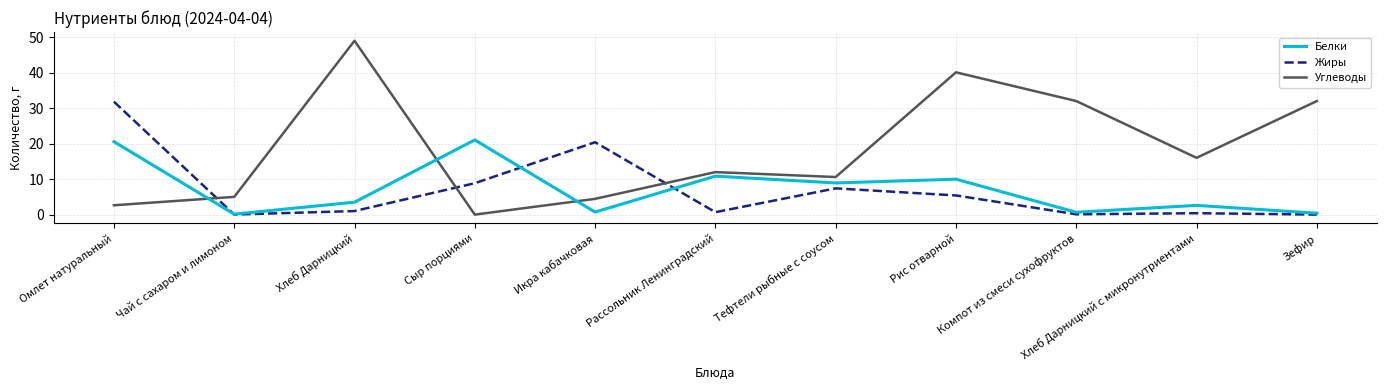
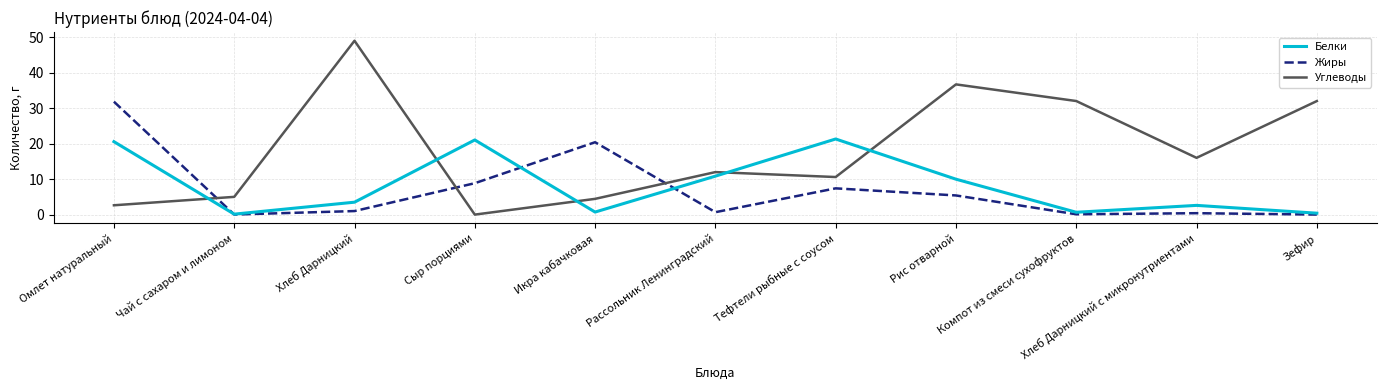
  {
    "Белки": {
      "Омлет натуральный": 21,
      "Хлеб Дарницкий": 4,
      "Сыр порциями": 21,
      "Икра кабачковая": 1,
      "Рассольник Ленинградский": 11,
-     "Тефтели рыбные с соусом": 9,
+     "Тефтели рыбные с соусом": 21,
      "Рис отварной": 10,
      "Хлеб Дарницкий с микронутриентами": 3
    },
    "Жиры": {
      "Омлет натуральный": 32,
      "Хлеб Дарницкий": 1,
      "Сыр порциями": 9,
      "Икра кабачковая": 20,
      "Рассольник Ленинградский": 1,
      "Тефтели рыбные с соусом": 7,
      "Рис отварной": 5,
      "Хлеб Дарницкий с микронутриентами": 0
    },
    "Углеводы": {
      "Омлет натуральный": 3,
      "Чай с сахаром и лимоном": 5,
      "Хлеб Дарницкий": 49,
      "Сыр порциями": 0,
      "Икра кабачковая": 4,
      "Рассольник Ленинградский": 12,
      "Тефтели рыбные с соусом": 11,
-     "Рис отварной": 40,
+     "Рис отварной": 37,
      "Компот из смеси сухофруктов": 32,
      "Хлеб Дарницкий с микронутриентами": 16,
      "Зефир": 32
    }
  }
